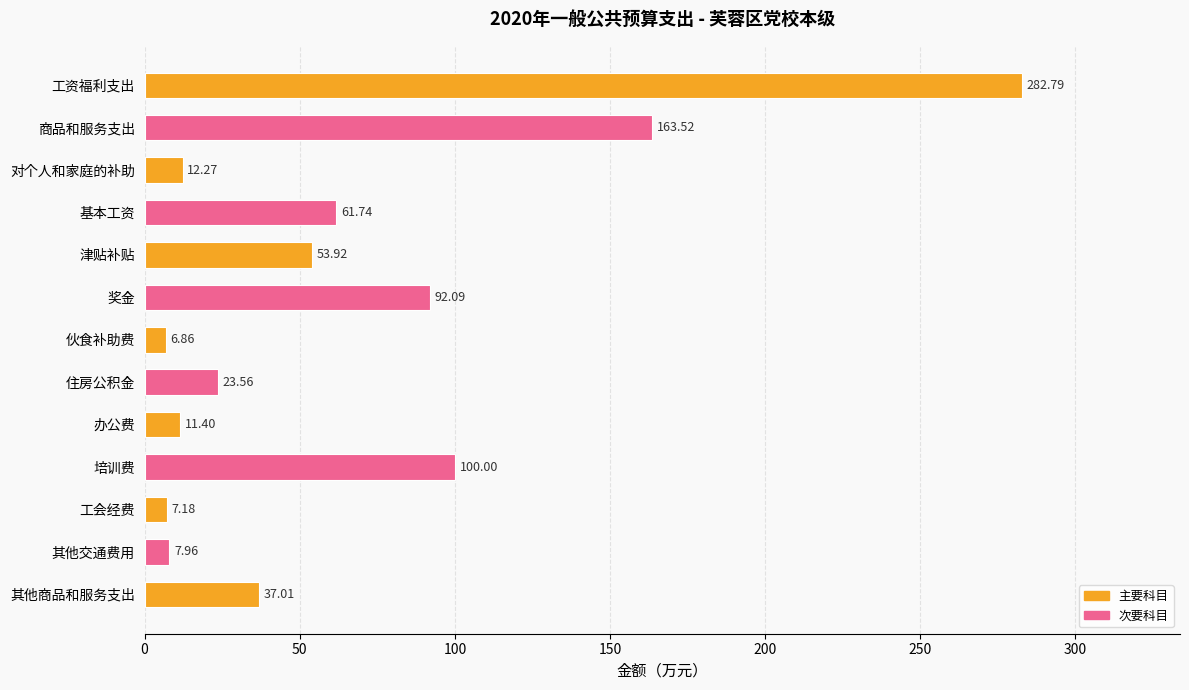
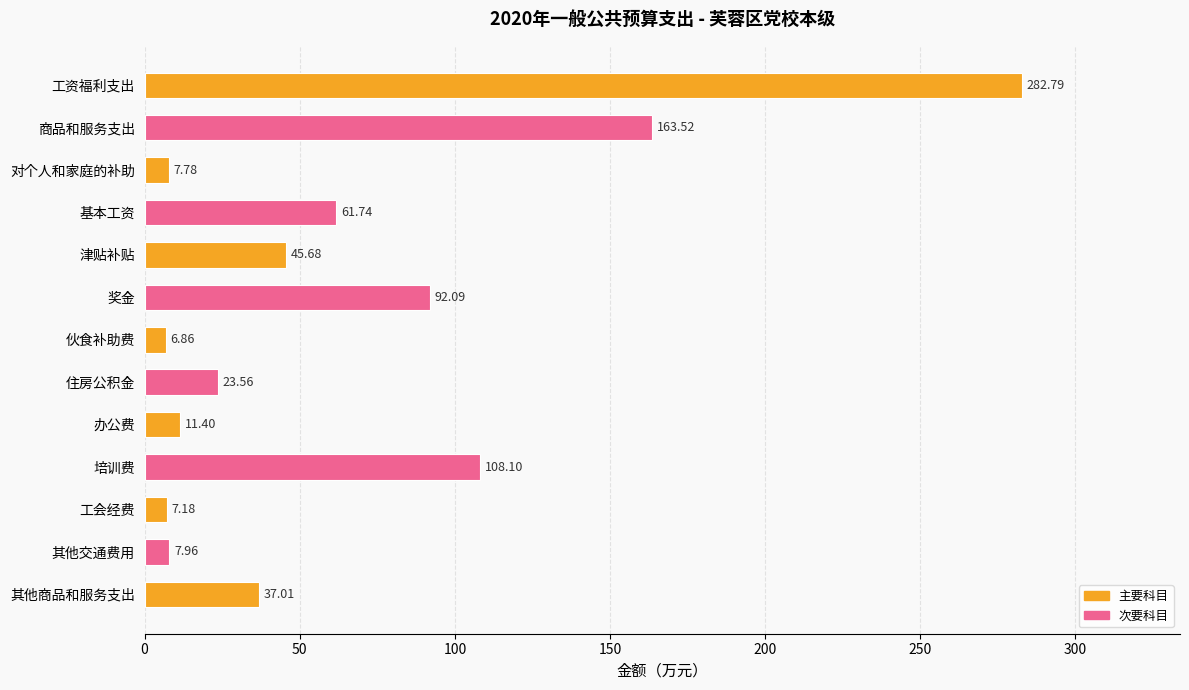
  {
    "工资福利支出": 282.79,
    "商品和服务支出": 163.52,
-   "对个人和家庭的补助": 12.27,
+   "对个人和家庭的补助": 7.78,
    "基本工资": 61.74,
-   "津贴补贴": 53.92,
+   "津贴补贴": 45.68,
    "奖金": 92.09,
    "伙食补助费": 6.86,
    "住房公积金": 23.56,
    "办公费": 11.40,
-   "培训费": 100.00,
+   "培训费": 108.10,
    "工会经费": 7.18,
    "其他交通费用": 7.96,
    "其他商品和服务支出": 37.01
  }
